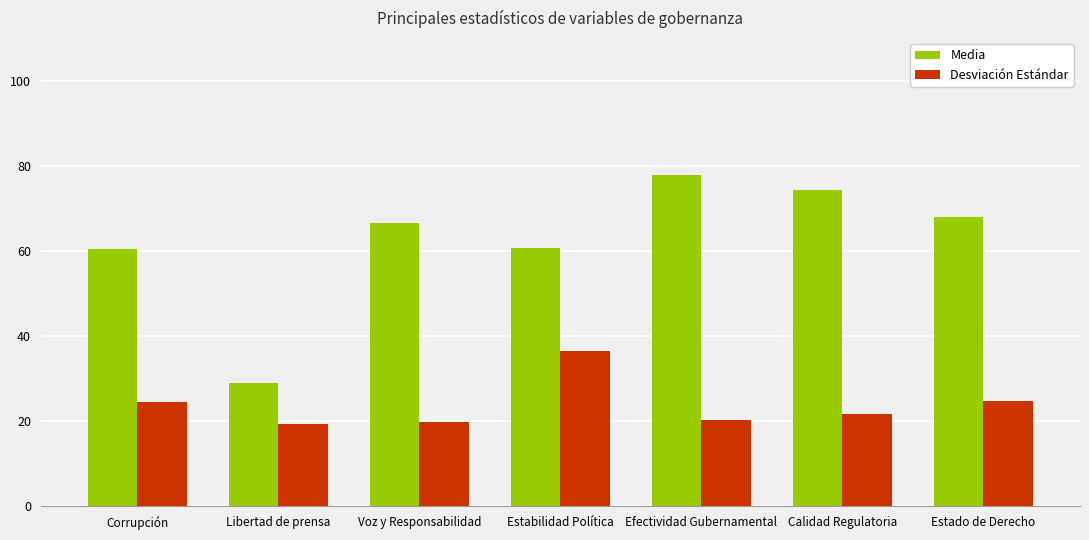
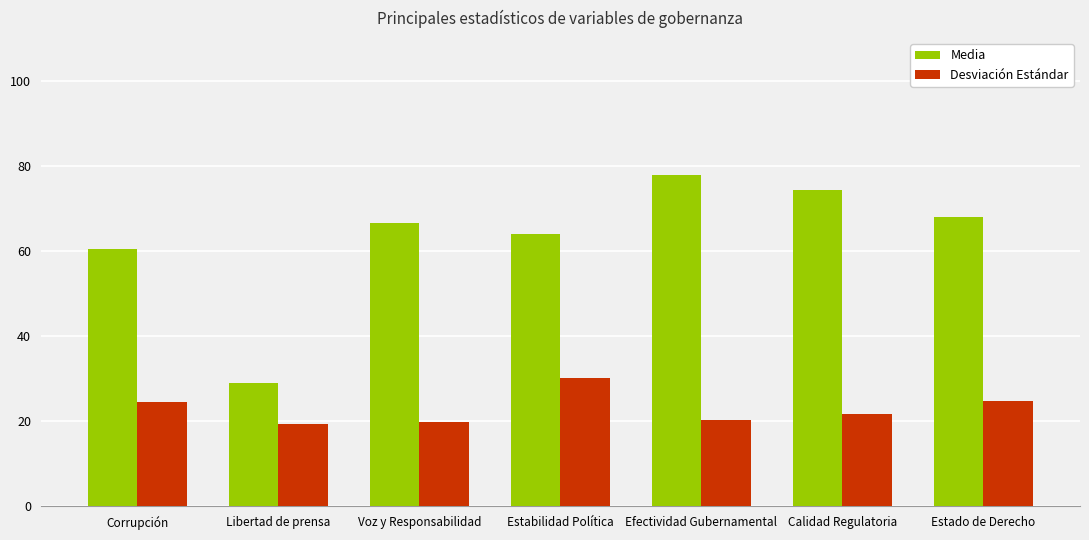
  {
    "Media": {
      "Corrupción": 60,
      "Libertad de prensa": 29,
      "Voz y Responsabilidad": 67,
-     "Estabilidad Política": 61,
+     "Estabilidad Política": 64,
      "Efectividad Gubernamental": 78,
      "Calidad Regulatoria": 74,
      "Estado de Derecho": 68
    },
    "Desviación Estándar": {
      "Corrupción": 24,
      "Libertad de prensa": 19,
      "Voz y Responsabilidad": 20,
-     "Estabilidad Política": 36,
+     "Estabilidad Política": 30,
      "Efectividad Gubernamental": 20,
      "Calidad Regulatoria": 22,
      "Estado de Derecho": 25
    }
  }
